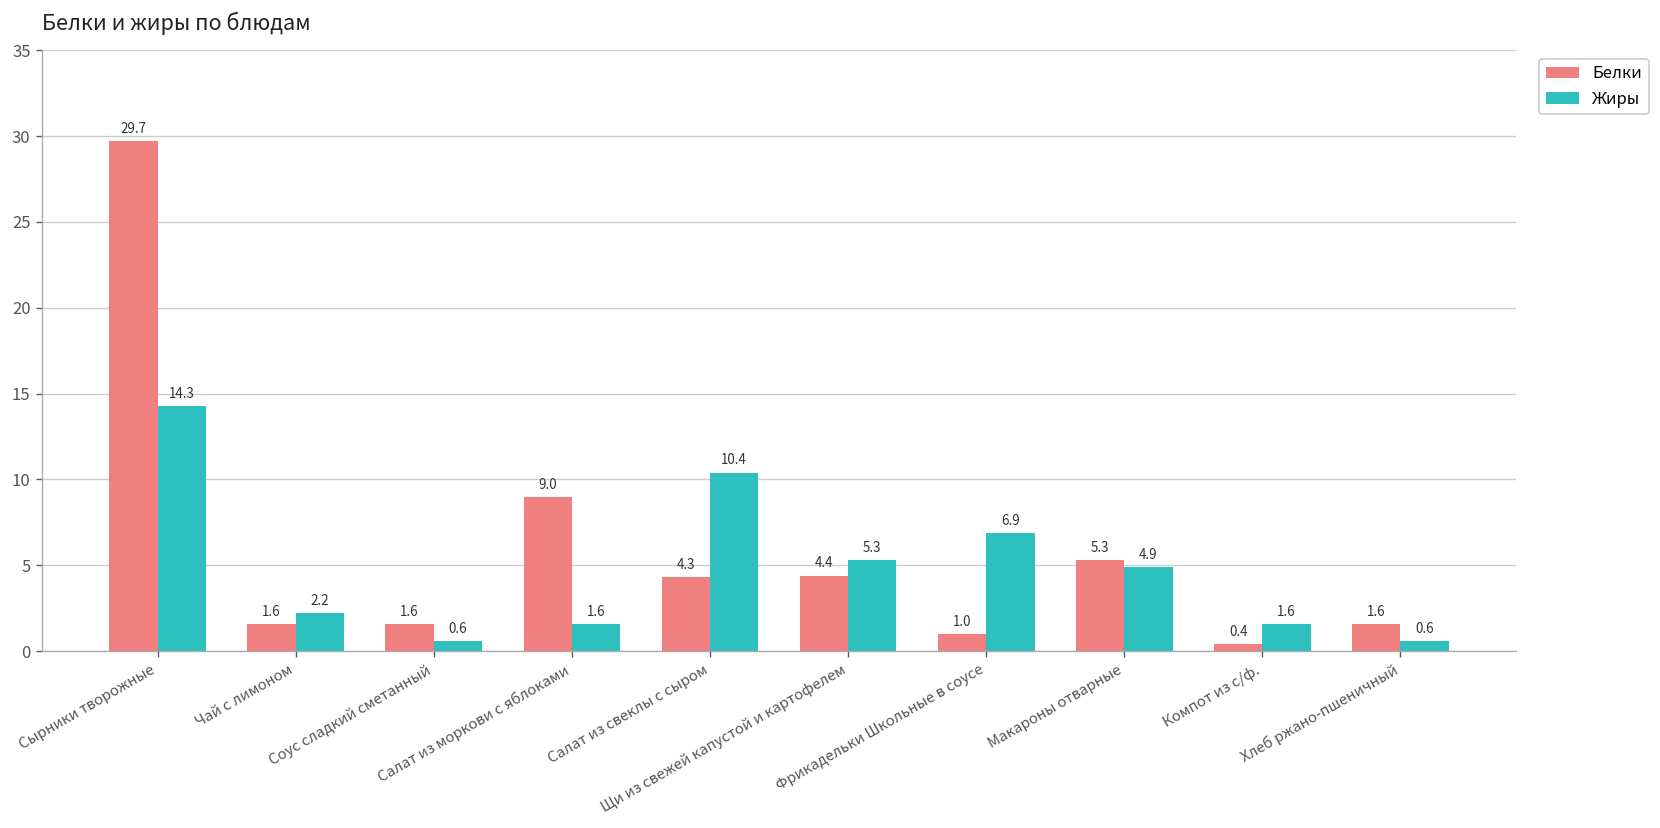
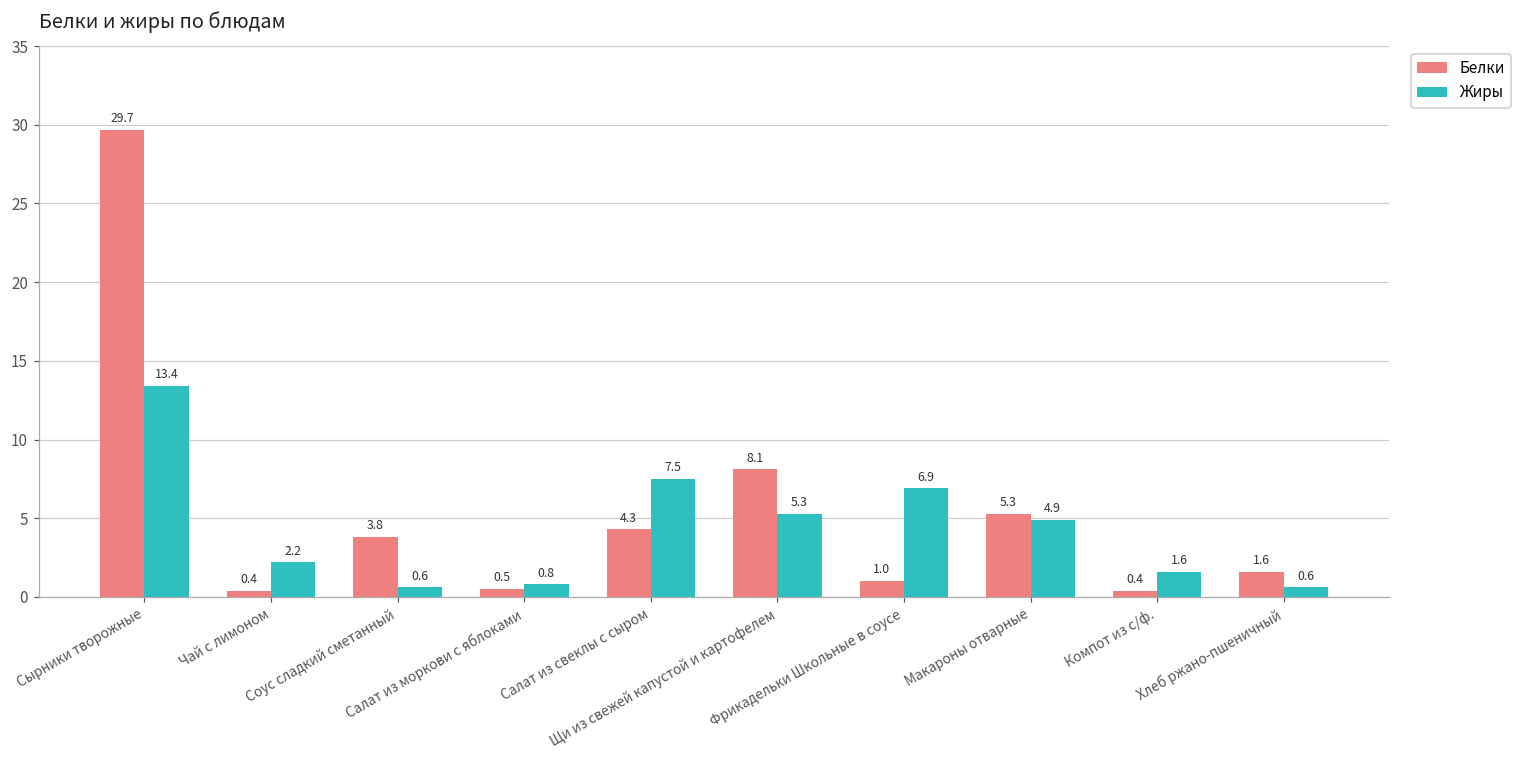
  {
    "Белки": {
      "Сырники творожные": 29.7,
-     "Чай с лимоном": 1.6,
-     "Соус сладкий сметанный": 1.6,
-     "Салат из моркови с яблоками": 9.0,
+     "Чай с лимоном": 0.4,
+     "Соус сладкий сметанный": 3.8,
+     "Салат из моркови с яблоками": 0.5,
      "Салат из свеклы с сыром": 4.3,
-     "Щи из свежей капустой и картофелем": 4.4,
+     "Щи из свежей капустой и картофелем": 8.1,
      "Фрикадельки Школьные в соусе": 1.0,
      "Макароны отварные": 5.3,
      "Компот из с/ф.": 0.4,
      "Хлеб ржано-пшеничный": 1.6
    },
    "Жиры": {
-     "Сырники творожные": 14.3,
+     "Сырники творожные": 13.4,
      "Чай с лимоном": 2.2,
      "Соус сладкий сметанный": 0.6,
-     "Салат из моркови с яблоками": 1.6,
-     "Салат из свеклы с сыром": 10.4,
+     "Салат из моркови с яблоками": 0.8,
+     "Салат из свеклы с сыром": 7.5,
      "Щи из свежей капустой и картофелем": 5.3,
      "Фрикадельки Школьные в соусе": 6.9,
      "Макароны отварные": 4.9,
      "Компот из с/ф.": 1.6,
      "Хлеб ржано-пшеничный": 0.6
    }
  }
